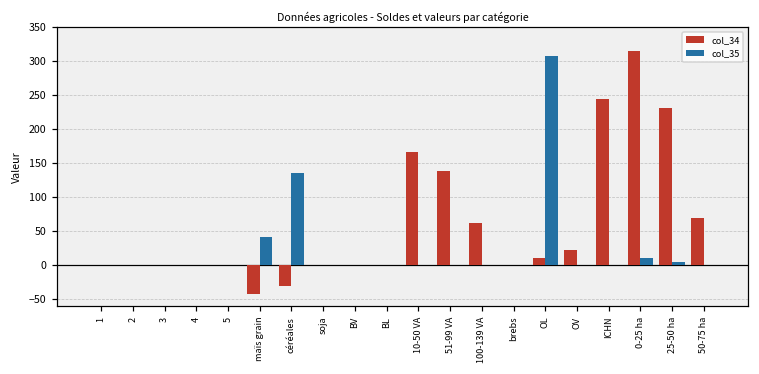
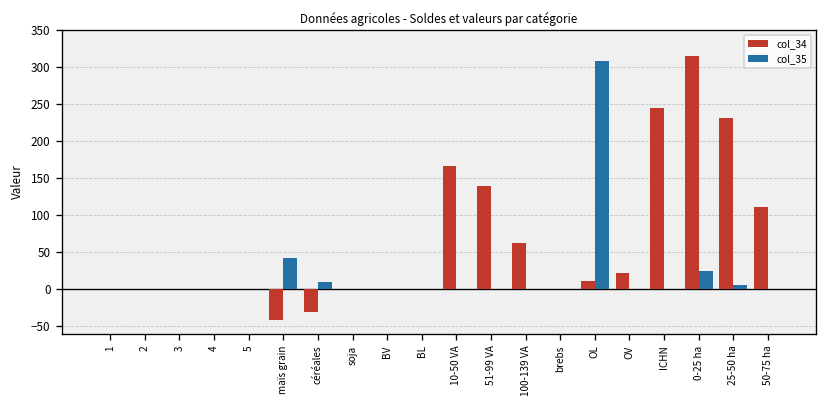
  {
    "col_34": {
      "1": 0,
      "2": 0,
      "3": 0,
      "4": 0,
      "5": 0,
      "maïs grain": -40,
      "céréales": -30,
      "soja": 0,
      "BV": 0,
      "BL": 0,
      "10-50 VA": 170,
      "51-99 VA": 140,
      "100-139 VA": 60,
      "brebs": 0,
      "OL": 10,
      "OV": 20,
      "ICHN": 250,
      "0-25 ha": 320,
      "25-50 ha": 230,
-     "50-75 ha": 70
+     "50-75 ha": 110
    },
    "col_35": {
      "1": 0,
      "2": 0,
      "3": 0,
      "4": 0,
      "5": 0,
      "maïs grain": 40,
-     "céréales": 140,
+     "céréales": 10,
      "soja": 0,
      "BV": 0,
      "BL": 0,
      "10-50 VA": 0,
      "51-99 VA": 0,
      "100-139 VA": 0,
      "brebs": 0,
      "OL": 310,
      "OV": 0,
      "ICHN": 0,
-     "0-25 ha": 10,
+     "0-25 ha": 30,
      "25-50 ha": 10,
      "50-75 ha": 0
    }
  }
